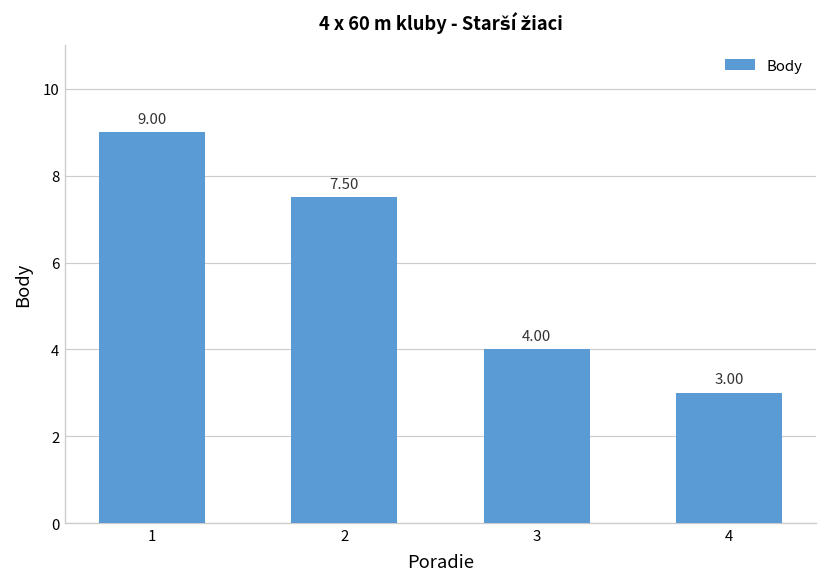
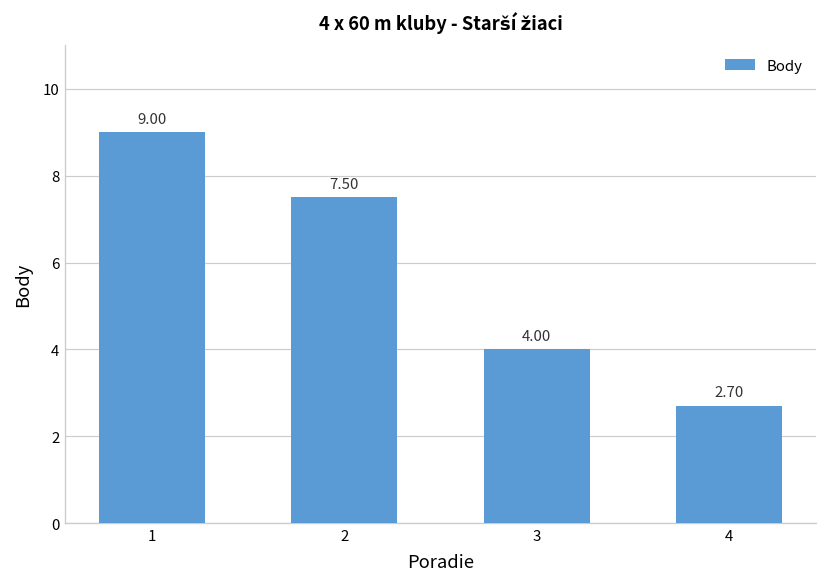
  {
    "1": 9.00,
    "2": 7.50,
    "3": 4.00,
-   "4": 3.00
+   "4": 2.70
  }
